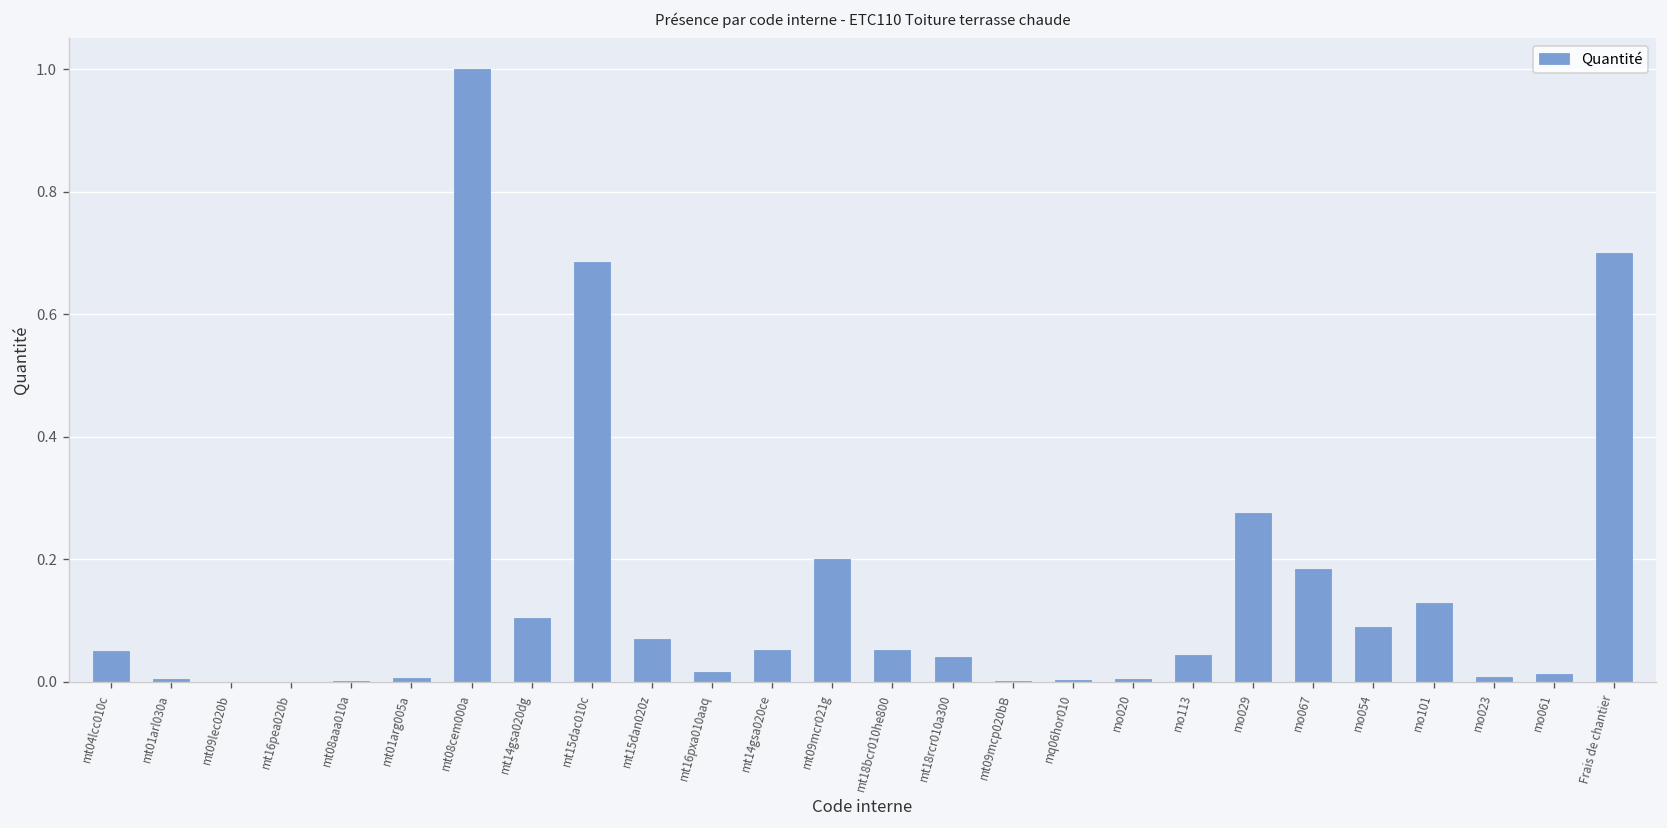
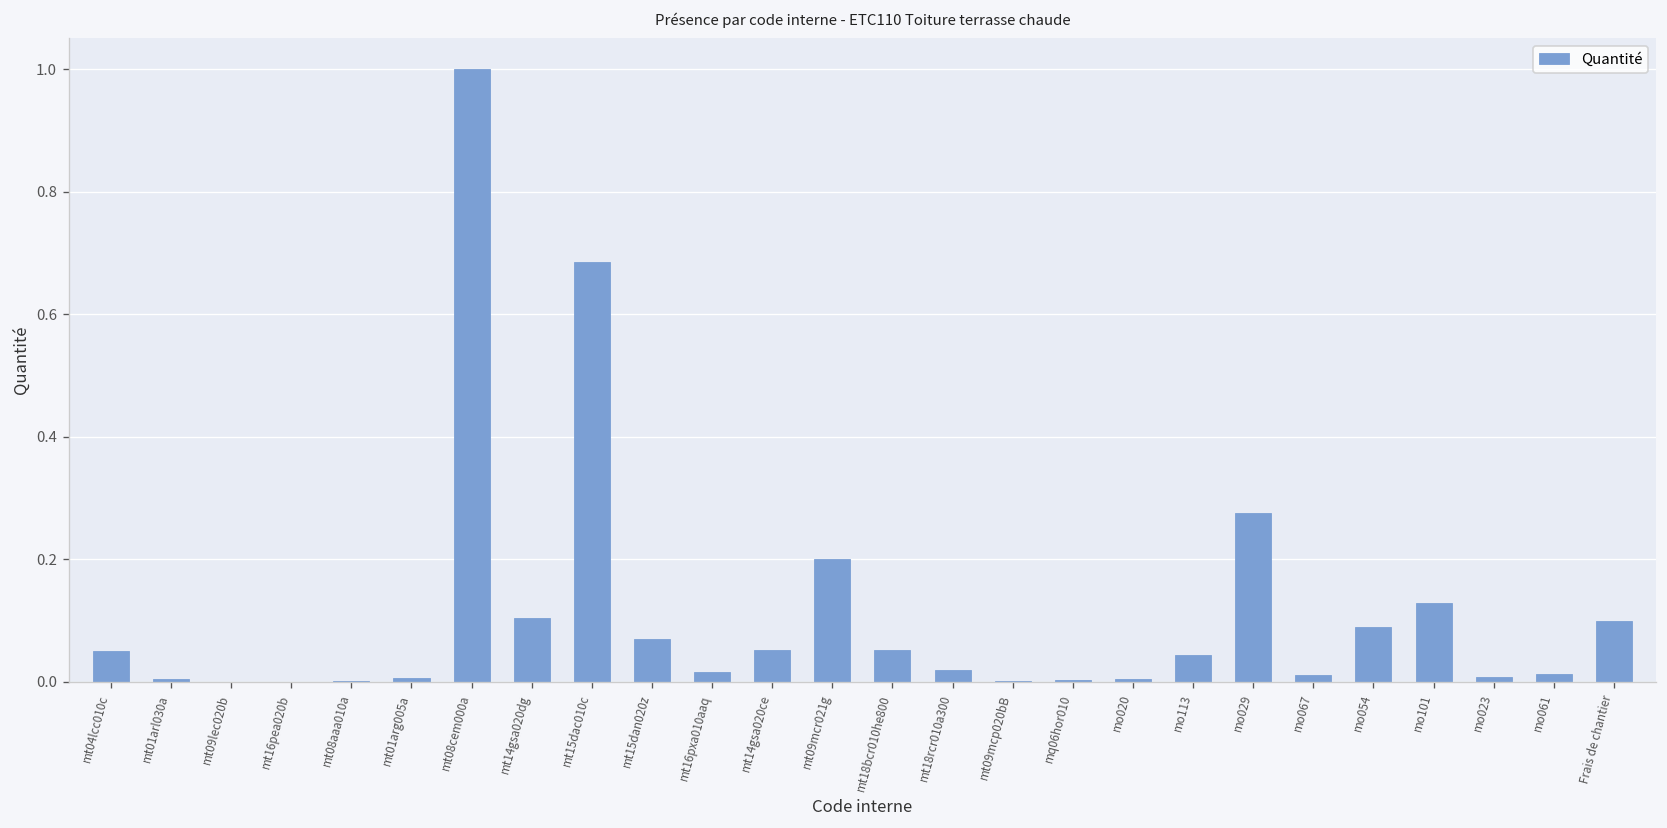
  {
    "mt04lcc010c": 0.05,
    "mt01arl030a": 0.01,
    "mt01arg005a": 0.01,
    "mt08cem000a": 1.00,
    "mt14gsa020dg": 0.11,
    "mt15dac010c": 0.69,
    "mt15dan020z": 0.07,
    "mt16pxa010aaq": 0.02,
    "mt14gsa020ce": 0.05,
    "mt09mcr021g": 0.20,
    "mt18bcr010he800": 0.05,
-   "mt18rcr010a300": 0.04,
+   "mt18rcr010a300": 0.02,
    "mo020": 0.01,
    "mo113": 0.04,
    "mo029": 0.28,
-   "mo067": 0.18,
+   "mo067": 0.01,
    "mo054": 0.09,
    "mo101": 0.13,
    "mo023": 0.01,
    "mo061": 0.01,
-   "Frais de chantier": 0.70
+   "Frais de chantier": 0.10
  }
